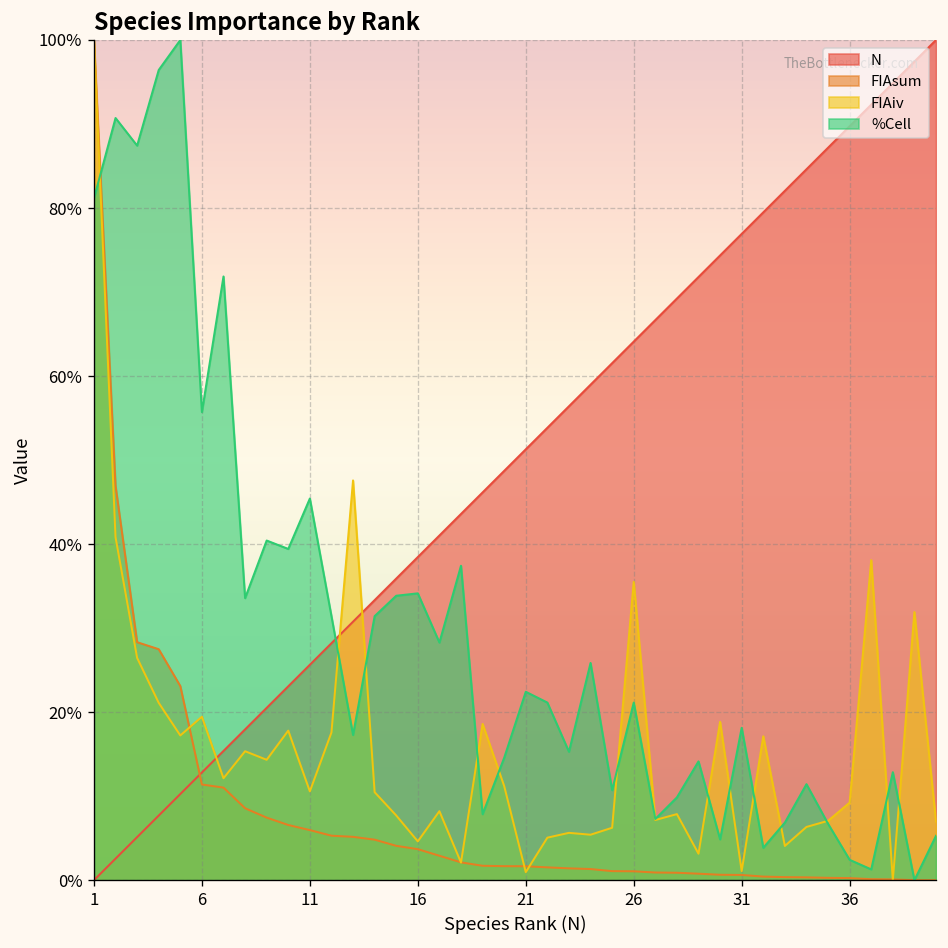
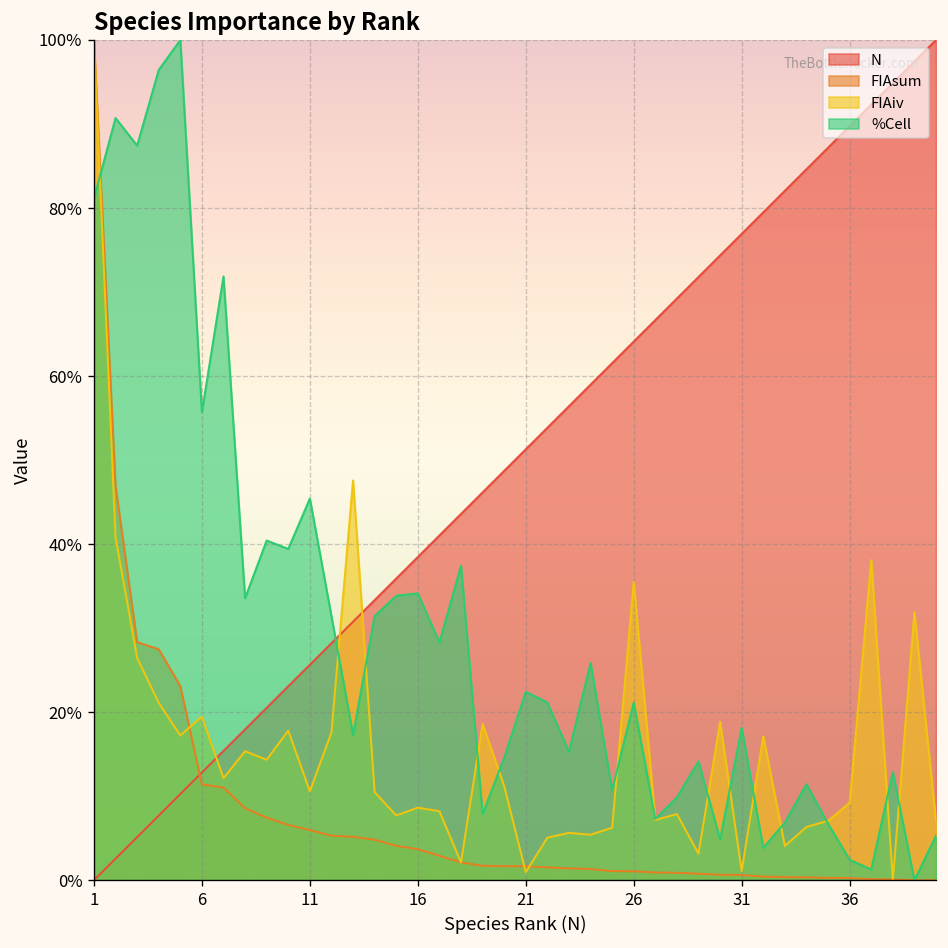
  {
    "FIAiv": {
      "6": "19%",
      "11": "11%",
-     "16": "5%",
+     "16": "9%",
      "21": "1%",
      "26": "36%",
      "31": "1%",
      "36": "9%"
    },
    "%Cell": {
      "1": "81%",
      "6": "56%",
      "11": "45%",
      "16": "34%",
      "21": "22%",
      "26": "21%",
      "31": "18%",
      "36": "2%"
    }
  }
